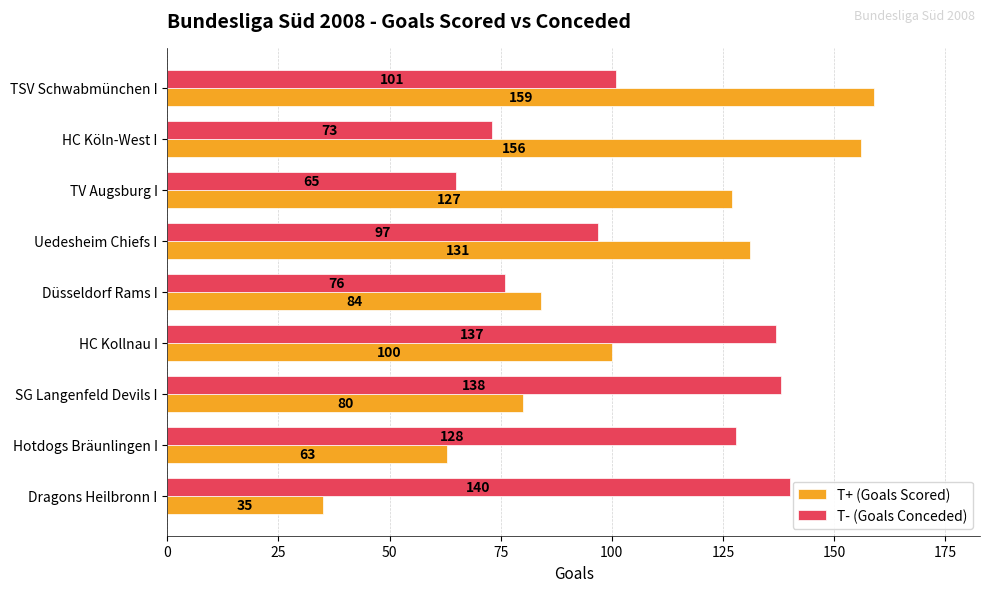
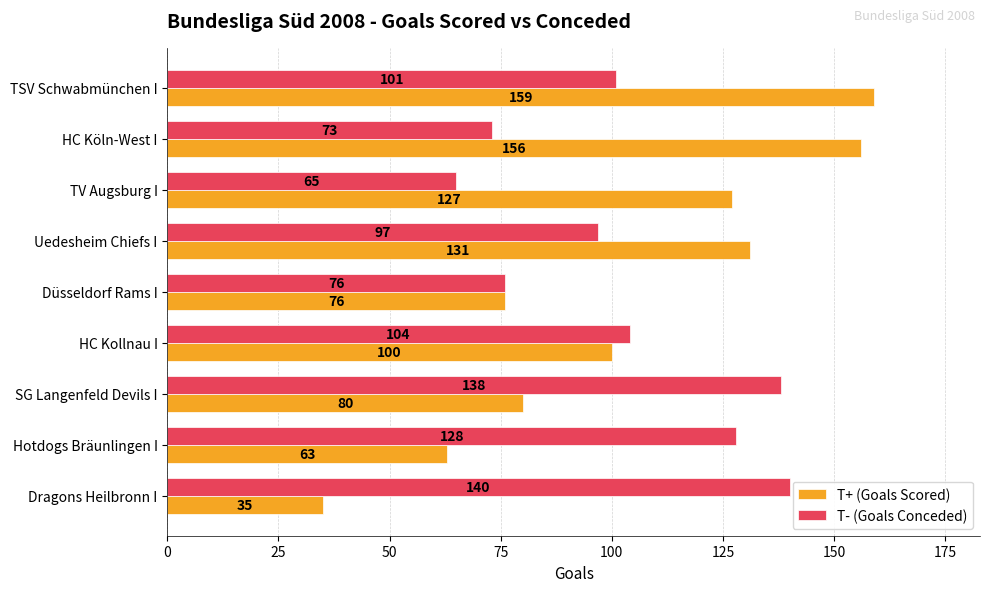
  {
    "T+ (Goals Scored)": {
      "TSV Schwabmünchen I": 159,
      "HC Köln-West I": 156,
      "TV Augsburg I": 127,
      "Uedesheim Chiefs I": 131,
-     "Düsseldorf Rams I": 84,
+     "Düsseldorf Rams I": 76,
      "HC Kollnau I": 100,
      "SG Langenfeld Devils I": 80,
      "Hotdogs Bräunlingen I": 63,
      "Dragons Heilbronn I": 35
    },
    "T- (Goals Conceded)": {
      "TSV Schwabmünchen I": 101,
      "HC Köln-West I": 73,
      "TV Augsburg I": 65,
      "Uedesheim Chiefs I": 97,
      "Düsseldorf Rams I": 76,
-     "HC Kollnau I": 137,
+     "HC Kollnau I": 104,
      "SG Langenfeld Devils I": 138,
      "Hotdogs Bräunlingen I": 128,
      "Dragons Heilbronn I": 140
    }
  }
